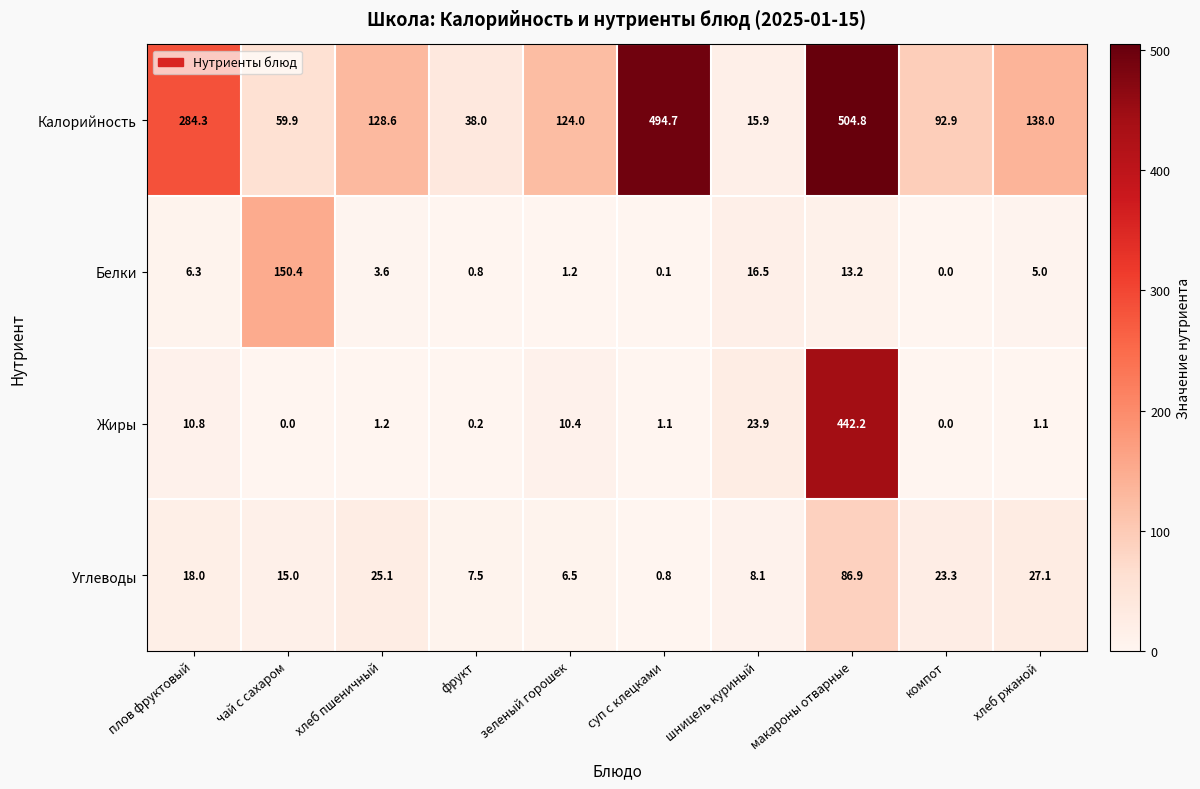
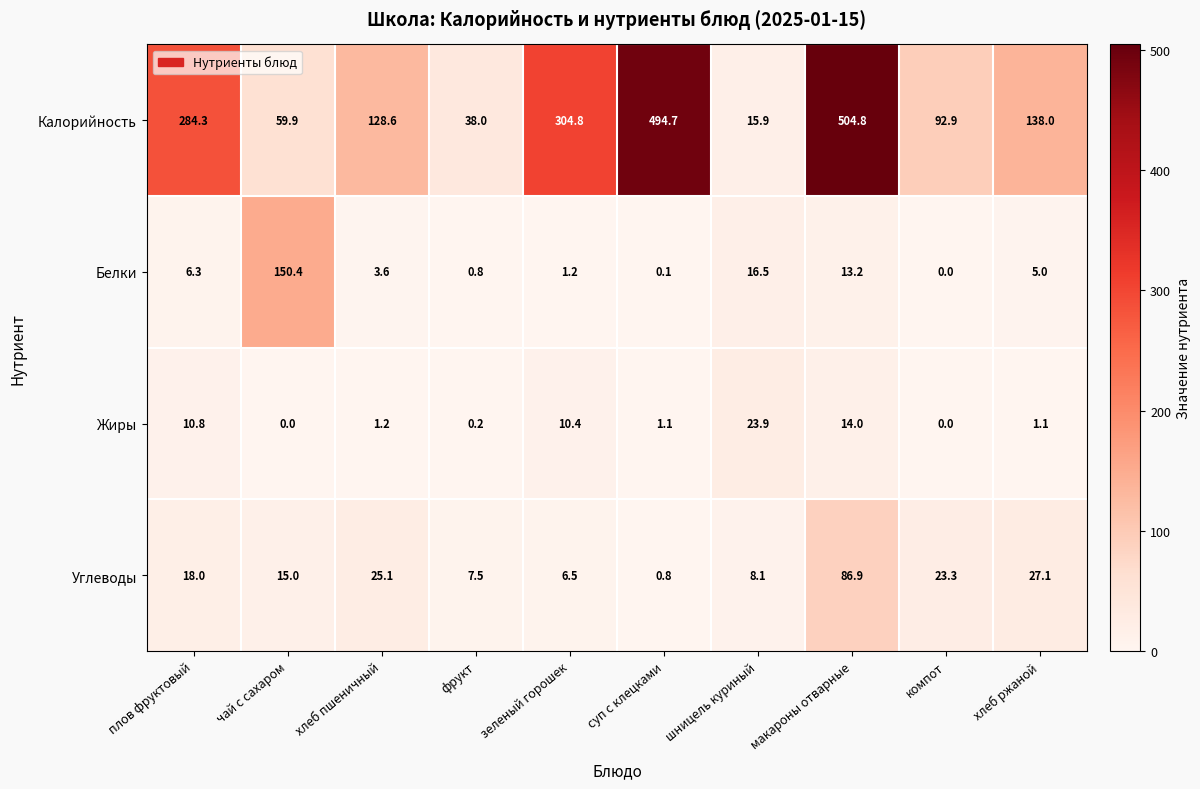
  {
    "Калорийность": {
      "плов фруктовый": 284.3,
      "чай с сахаром": 59.9,
      "хлеб пшеничный": 128.6,
      "фрукт": 38.0,
-     "зеленый горошек": 124.0,
+     "зеленый горошек": 304.8,
      "суп с клецками": 494.7,
      "шницель куриный": 15.9,
      "макароны отварные": 504.8,
      "компот": 92.9,
      "хлеб ржаной": 138.0
    },
    "Белки": {
      "плов фруктовый": 6.3,
      "чай с сахаром": 150.4,
      "хлеб пшеничный": 3.6,
      "фрукт": 0.8,
      "зеленый горошек": 1.2,
      "суп с клецками": 0.1,
      "шницель куриный": 16.5,
      "макароны отварные": 13.2,
      "компот": 0.0,
      "хлеб ржаной": 5.0
    },
    "Жиры": {
      "плов фруктовый": 10.8,
      "чай с сахаром": 0.0,
      "хлеб пшеничный": 1.2,
      "фрукт": 0.2,
      "зеленый горошек": 10.4,
      "суп с клецками": 1.1,
      "шницель куриный": 23.9,
-     "макароны отварные": 442.2,
+     "макароны отварные": 14.0,
      "компот": 0.0,
      "хлеб ржаной": 1.1
    },
    "Углеводы": {
      "плов фруктовый": 18.0,
      "чай с сахаром": 15.0,
      "хлеб пшеничный": 25.1,
      "фрукт": 7.5,
      "зеленый горошек": 6.5,
      "суп с клецками": 0.8,
      "шницель куриный": 8.1,
      "макароны отварные": 86.9,
      "компот": 23.3,
      "хлеб ржаной": 27.1
    }
  }
